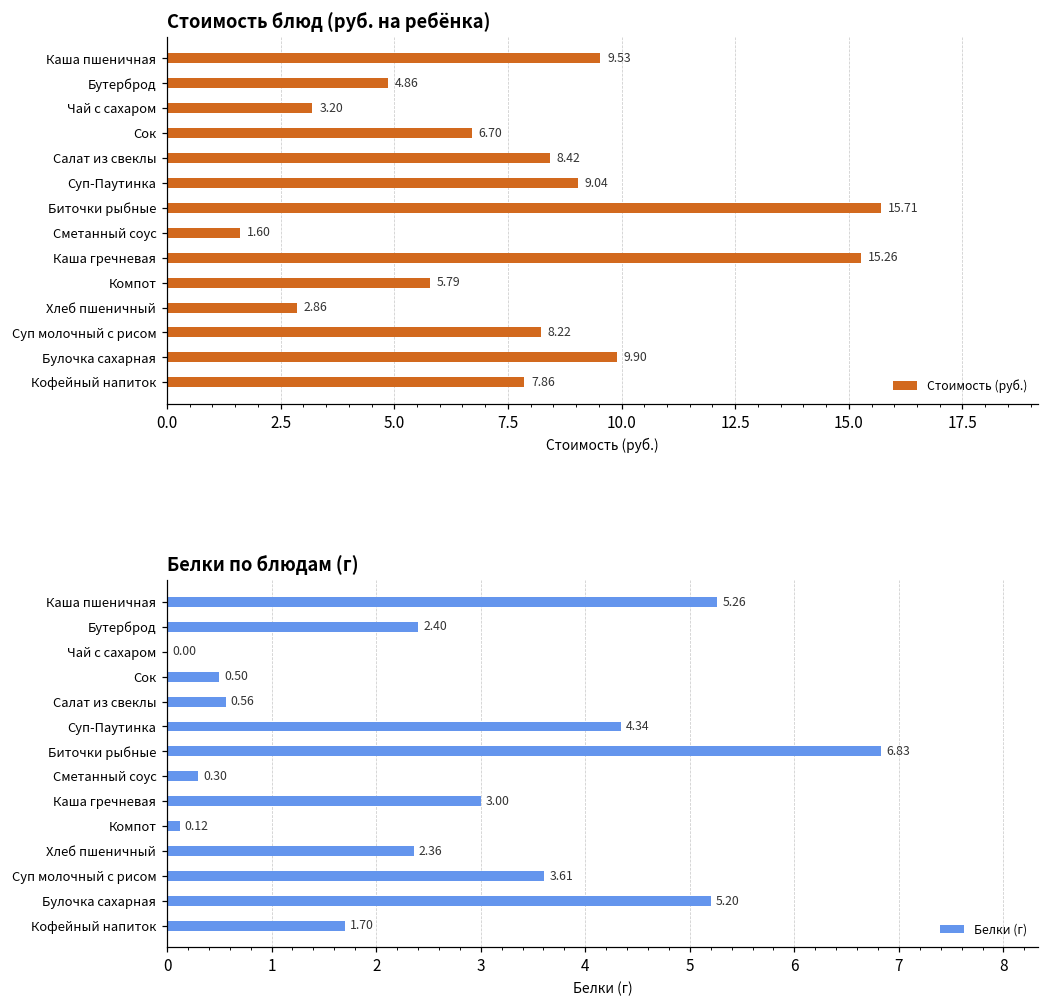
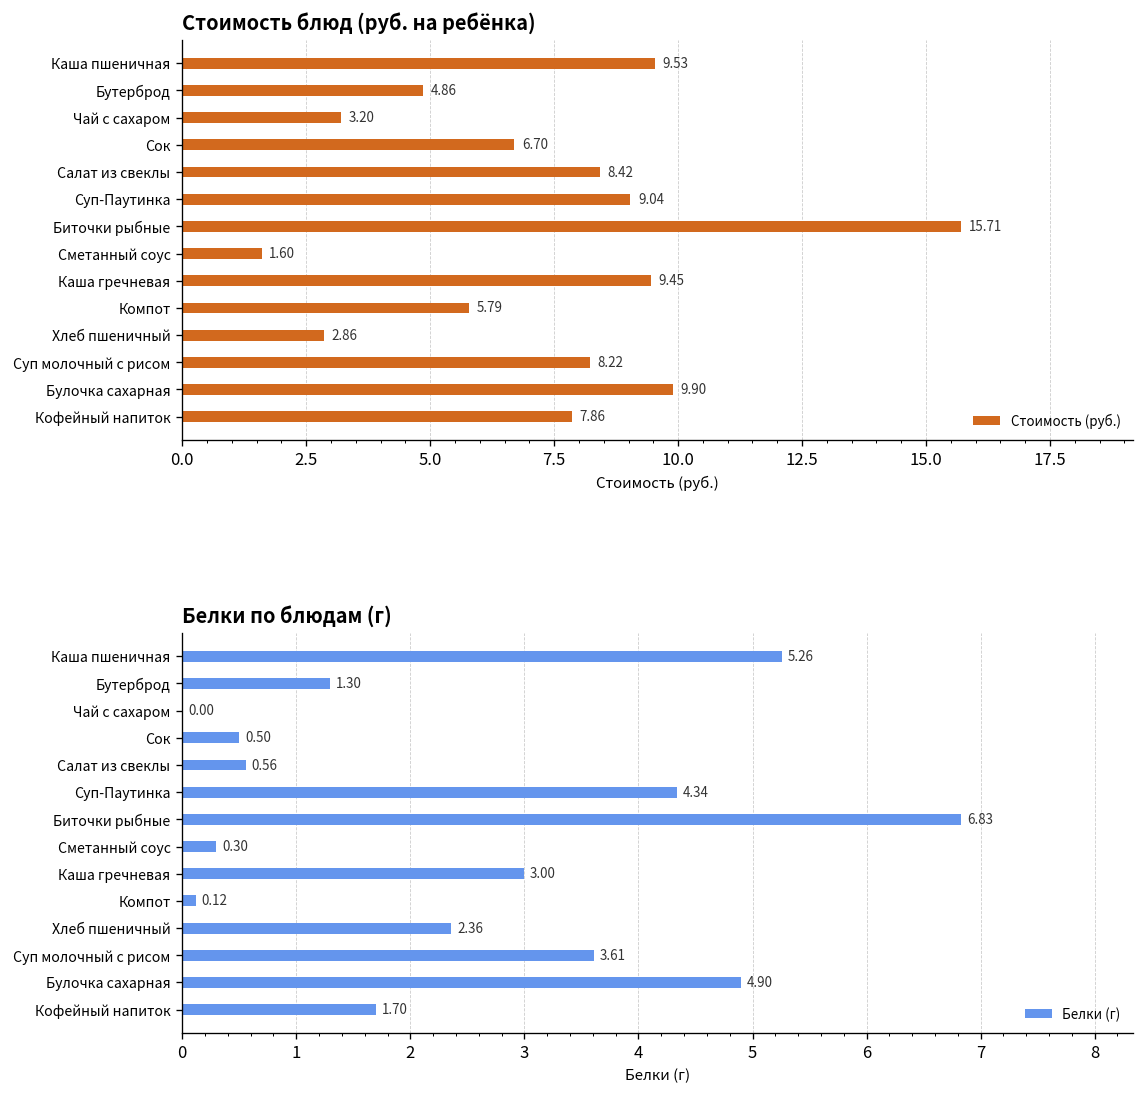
  {
    "Стоимость блюд (руб. на ребёнка)": {
      "Каша пшеничная": 9.53,
      "Бутерброд": 4.86,
      "Чай с сахаром": 3.20,
      "Сок": 6.70,
      "Салат из свеклы": 8.42,
      "Суп-Паутинка": 9.04,
      "Биточки рыбные": 15.71,
      "Сметанный соус": 1.60,
-     "Каша гречневая": 15.26,
+     "Каша гречневая": 9.45,
      "Компот": 5.79,
      "Хлеб пшеничный": 2.86,
      "Суп молочный с рисом": 8.22,
      "Булочка сахарная": 9.90,
      "Кофейный напиток": 7.86
    },
    "Белки по блюдам (г)": {
      "Каша пшеничная": 5.26,
-     "Бутерброд": 2.40,
+     "Бутерброд": 1.30,
      "Чай с сахаром": 0.00,
      "Сок": 0.50,
      "Салат из свеклы": 0.56,
      "Суп-Паутинка": 4.34,
      "Биточки рыбные": 6.83,
      "Сметанный соус": 0.30,
      "Каша гречневая": 3.00,
      "Компот": 0.12,
      "Хлеб пшеничный": 2.36,
      "Суп молочный с рисом": 3.61,
-     "Булочка сахарная": 5.20,
+     "Булочка сахарная": 4.90,
      "Кофейный напиток": 1.70
    }
  }
